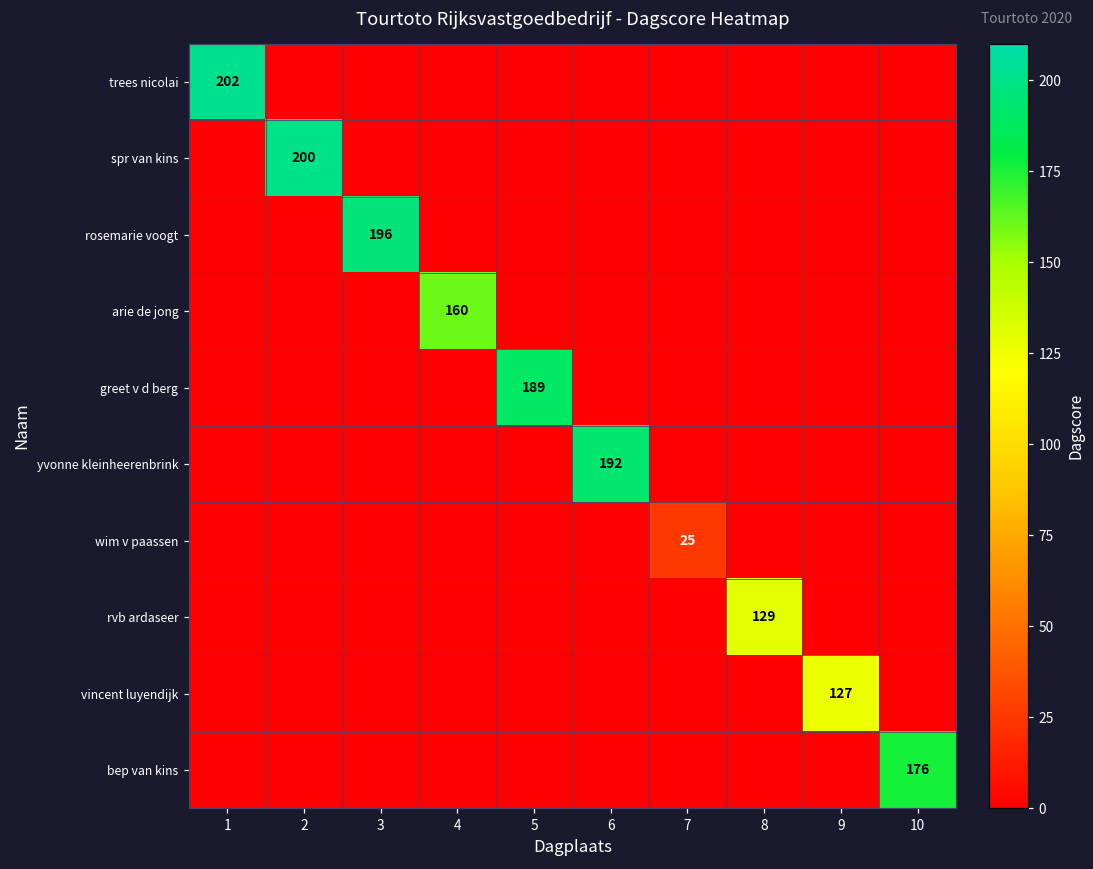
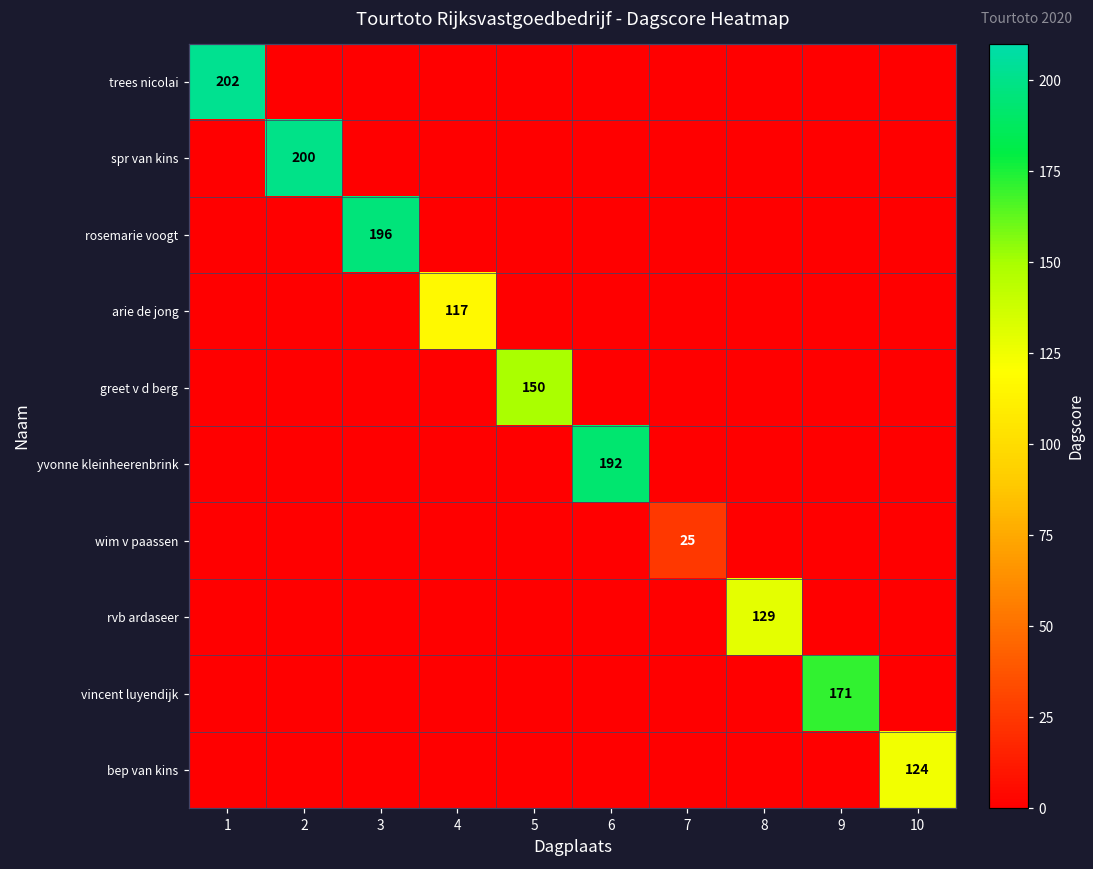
  {
    "trees nicolai": {
      "1": 202
    },
    "spr van kins": {
      "2": 200
    },
    "rosemarie voogt": {
      "3": 196
    },
    "arie de jong": {
-     "4": 160
+     "4": 117
    },
    "greet v d berg": {
-     "5": 189
+     "5": 150
    },
    "yvonne kleinheerenbrink": {
      "6": 192
    },
    "wim v paassen": {
      "7": 25
    },
    "rvb ardaseer": {
      "8": 129
    },
    "vincent luyendijk": {
-     "9": 127
+     "9": 171
    },
    "bep van kins": {
-     "10": 176
+     "10": 124
    }
  }
